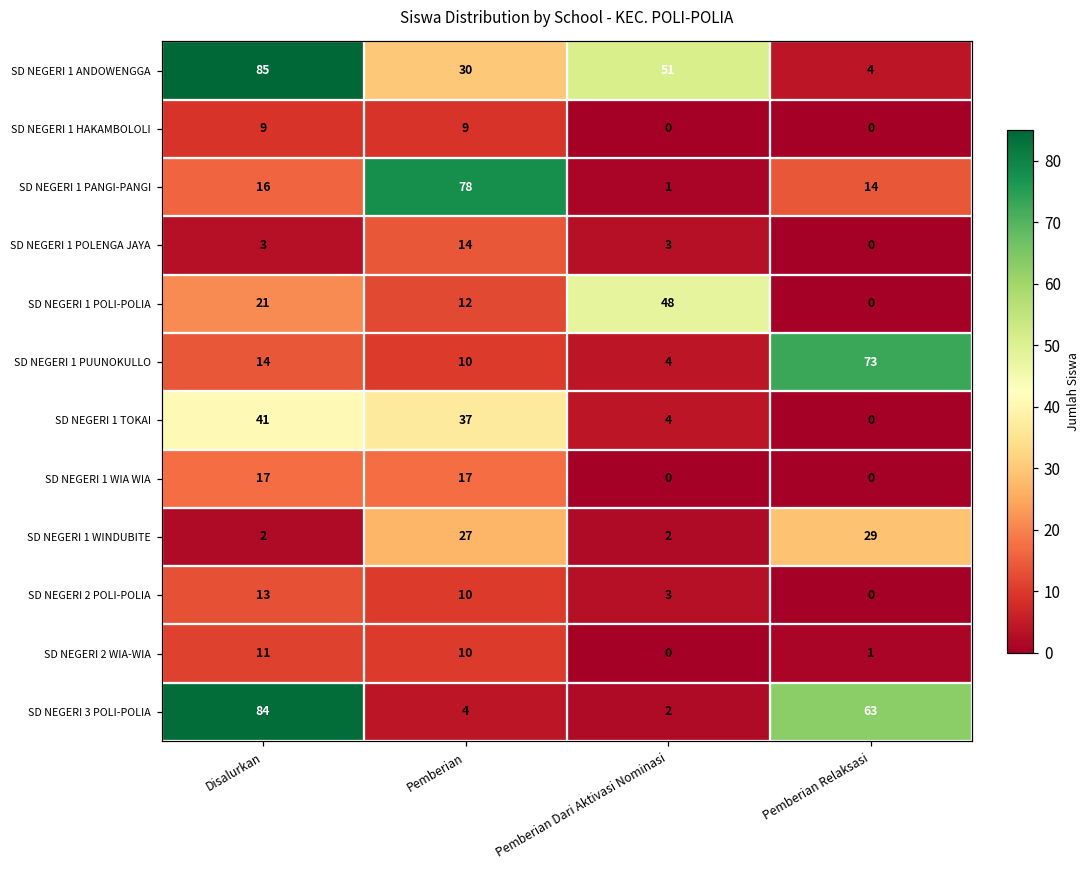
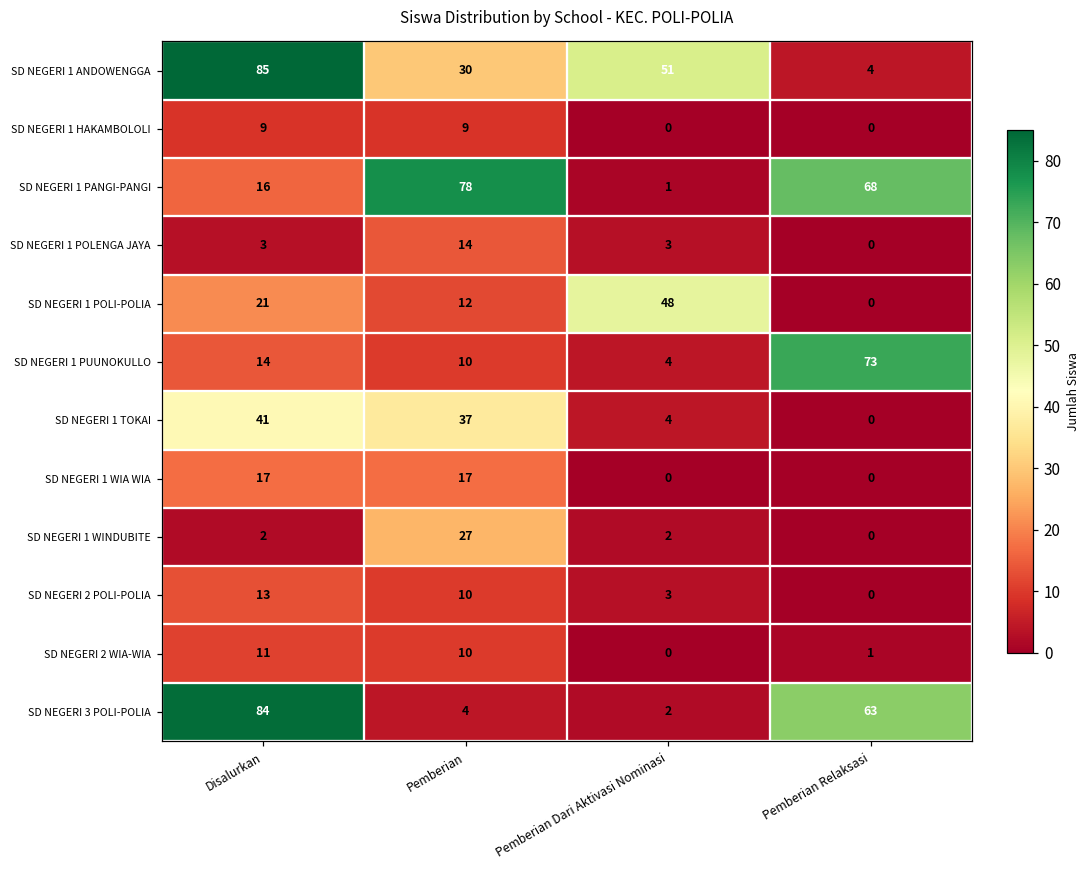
  {
    "SD NEGERI 1 ANDOWENGGA": {
      "Disalurkan": 85,
      "Pemberian": 30,
      "Pemberian Dari Aktivasi Nominasi": 51,
      "Pemberian Relaksasi": 4
    },
    "SD NEGERI 1 HAKAMBOLOLI": {
      "Disalurkan": 9,
      "Pemberian": 9,
      "Pemberian Dari Aktivasi Nominasi": 0,
      "Pemberian Relaksasi": 0
    },
    "SD NEGERI 1 PANGI-PANGI": {
      "Disalurkan": 16,
      "Pemberian": 78,
      "Pemberian Dari Aktivasi Nominasi": 1,
-     "Pemberian Relaksasi": 14
+     "Pemberian Relaksasi": 68
    },
    "SD NEGERI 1 POLENGA JAYA": {
      "Disalurkan": 3,
      "Pemberian": 14,
      "Pemberian Dari Aktivasi Nominasi": 3,
      "Pemberian Relaksasi": 0
    },
    "SD NEGERI 1 POLI-POLIA": {
      "Disalurkan": 21,
      "Pemberian": 12,
      "Pemberian Dari Aktivasi Nominasi": 48,
      "Pemberian Relaksasi": 0
    },
    "SD NEGERI 1 PUUNOKULLO": {
      "Disalurkan": 14,
      "Pemberian": 10,
      "Pemberian Dari Aktivasi Nominasi": 4,
      "Pemberian Relaksasi": 73
    },
    "SD NEGERI 1 TOKAI": {
      "Disalurkan": 41,
      "Pemberian": 37,
      "Pemberian Dari Aktivasi Nominasi": 4,
      "Pemberian Relaksasi": 0
    },
    "SD NEGERI 1 WIA WIA": {
      "Disalurkan": 17,
      "Pemberian": 17,
      "Pemberian Dari Aktivasi Nominasi": 0,
      "Pemberian Relaksasi": 0
    },
    "SD NEGERI 1 WINDUBITE": {
      "Disalurkan": 2,
      "Pemberian": 27,
      "Pemberian Dari Aktivasi Nominasi": 2,
-     "Pemberian Relaksasi": 29
+     "Pemberian Relaksasi": 0
    },
    "SD NEGERI 2 POLI-POLIA": {
      "Disalurkan": 13,
      "Pemberian": 10,
      "Pemberian Dari Aktivasi Nominasi": 3,
      "Pemberian Relaksasi": 0
    },
    "SD NEGERI 2 WIA-WIA": {
      "Disalurkan": 11,
      "Pemberian": 10,
      "Pemberian Dari Aktivasi Nominasi": 0,
      "Pemberian Relaksasi": 1
    },
    "SD NEGERI 3 POLI-POLIA": {
      "Disalurkan": 84,
      "Pemberian": 4,
      "Pemberian Dari Aktivasi Nominasi": 2,
      "Pemberian Relaksasi": 63
    }
  }
